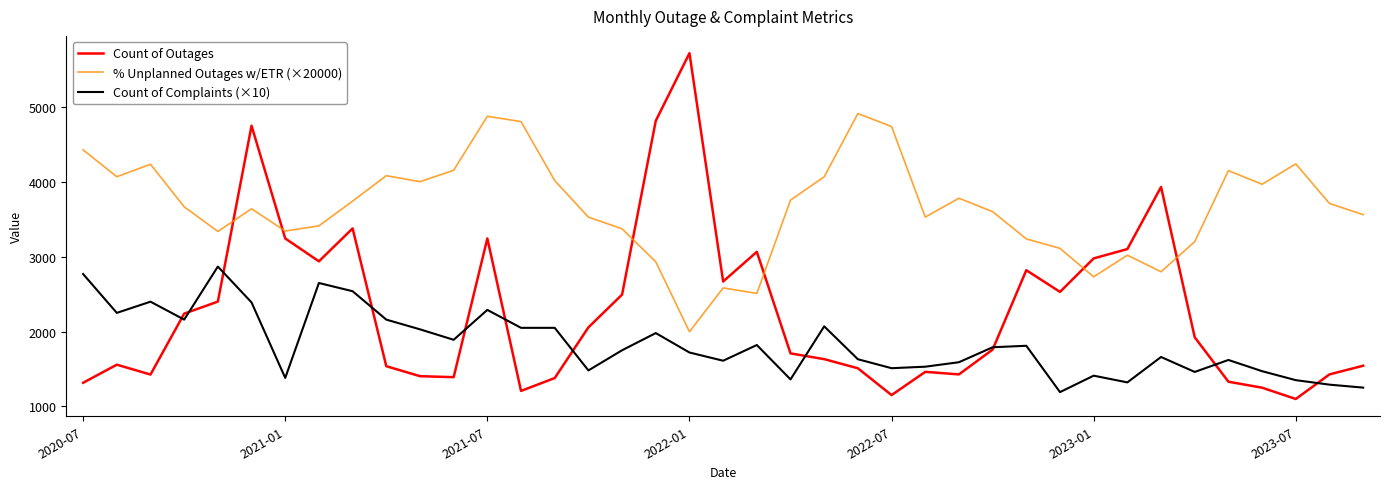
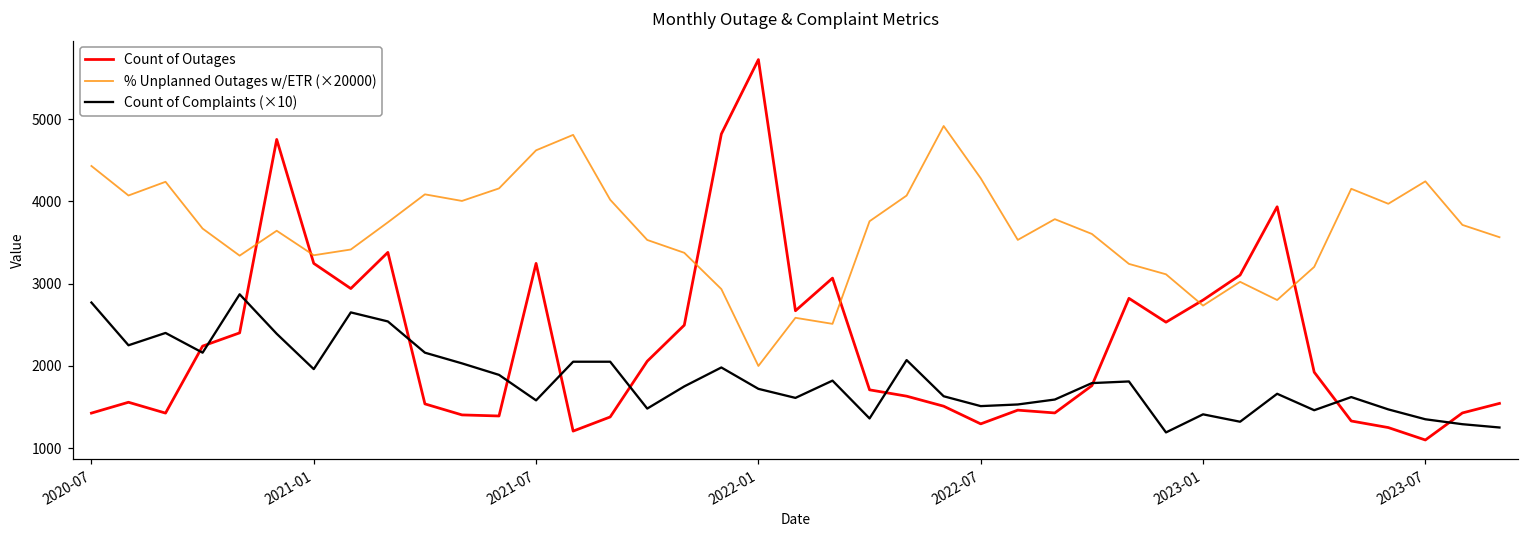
  {
    "Count of Outages": {
-     "2020-07": 1300,
+     "2020-07": 1400,
      "2021-01": 3200,
      "2021-07": 3200,
      "2022-01": 5700,
-     "2022-07": 1200,
-     "2023-01": 3000,
+     "2022-07": 1300,
+     "2023-01": 2800,
      "2023-07": 1100
    },
    "% Unplanned Outages w/ETR (×20000)": {
      "2020-07": 4400,
      "2021-01": 3300,
-     "2021-07": 4900,
+     "2021-07": 4600,
      "2022-01": 2000,
-     "2022-07": 4700,
+     "2022-07": 4300,
      "2023-01": 2700,
      "2023-07": 4200
    },
    "Count of Complaints (×10)": {
      "2020-07": 2800,
-     "2021-01": 1400,
-     "2021-07": 2300,
+     "2021-01": 2000,
+     "2021-07": 1600,
      "2022-01": 1700,
      "2022-07": 1500,
      "2023-01": 1400,
      "2023-07": 1400
    }
  }
